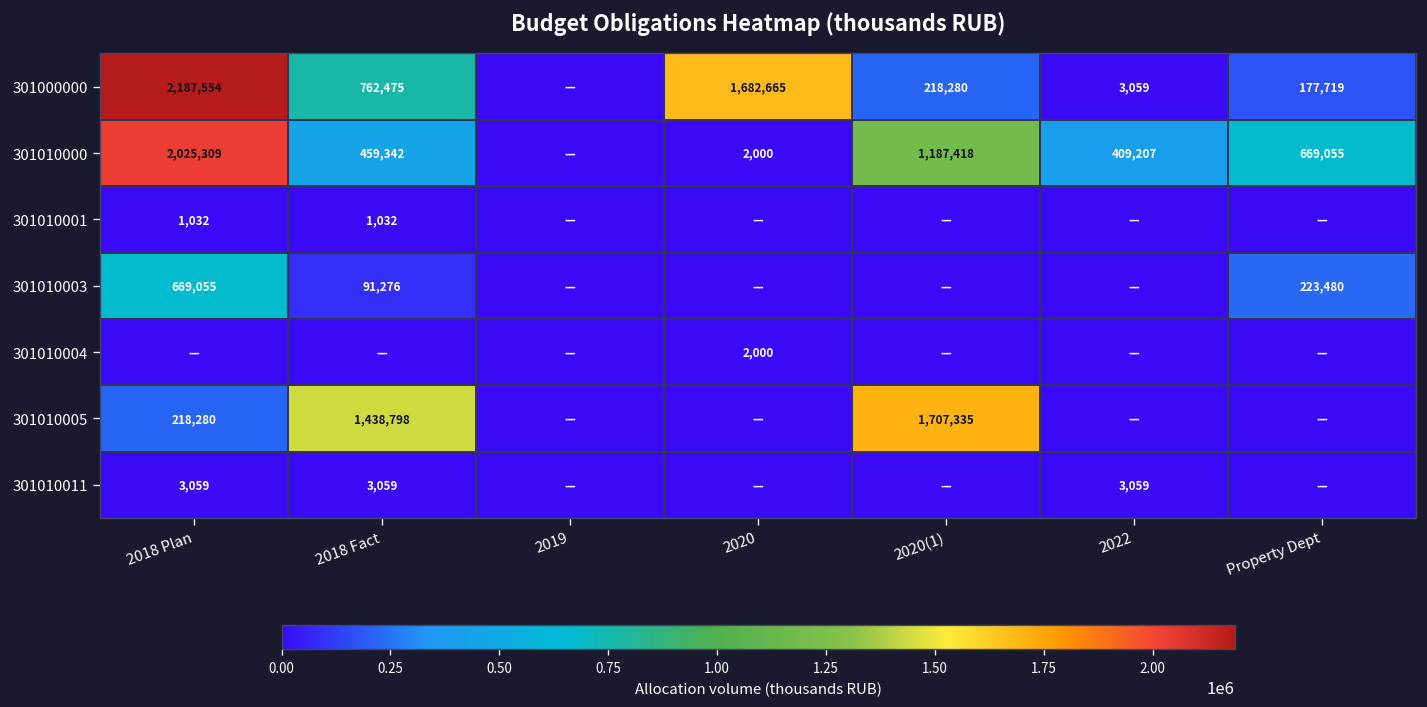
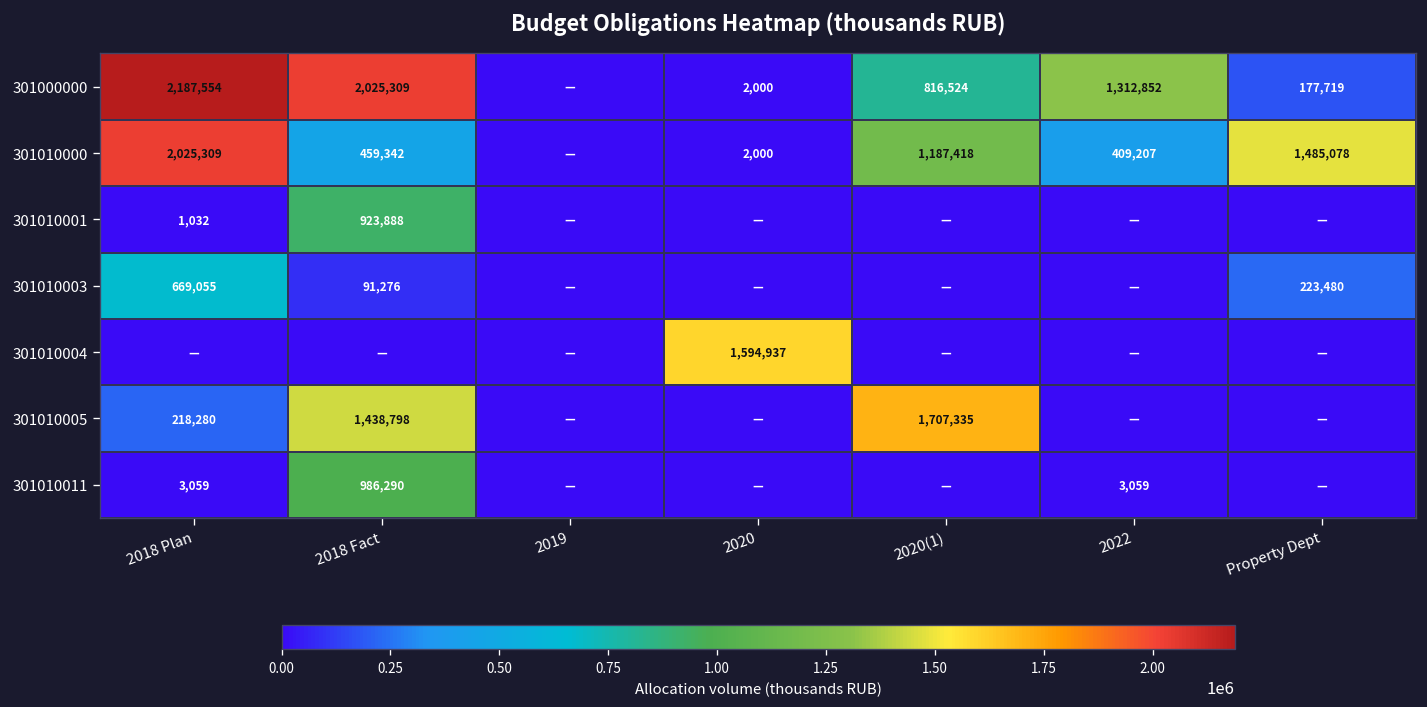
  {
    "301000000": {
      "2018 Plan": "2,187,554",
-     "2018 Fact": "762,475",
-     "2020": "1,682,665",
-     "2020(1)": "218,280",
-     "2022": "3,059",
+     "2018 Fact": "2,025,309",
+     "2020": "2,000",
+     "2020(1)": "816,524",
+     "2022": "1,312,852",
      "Property Dept": "177,719"
    },
    "301010000": {
      "2018 Plan": "2,025,309",
      "2018 Fact": "459,342",
      "2020": "2,000",
      "2020(1)": "1,187,418",
      "2022": "409,207",
-     "Property Dept": "669,055"
+     "Property Dept": "1,485,078"
    },
    "301010001": {
      "2018 Plan": "1,032",
-     "2018 Fact": "1,032"
+     "2018 Fact": "923,888"
    },
    "301010003": {
      "2018 Plan": "669,055",
      "2018 Fact": "91,276",
      "Property Dept": "223,480"
    },
    "301010004": {
-     "2020": "2,000"
+     "2020": "1,594,937"
    },
    "301010005": {
      "2018 Plan": "218,280",
      "2018 Fact": "1,438,798",
      "2020(1)": "1,707,335"
    },
    "301010011": {
      "2018 Plan": "3,059",
-     "2018 Fact": "3,059",
+     "2018 Fact": "986,290",
      "2022": "3,059"
    }
  }
